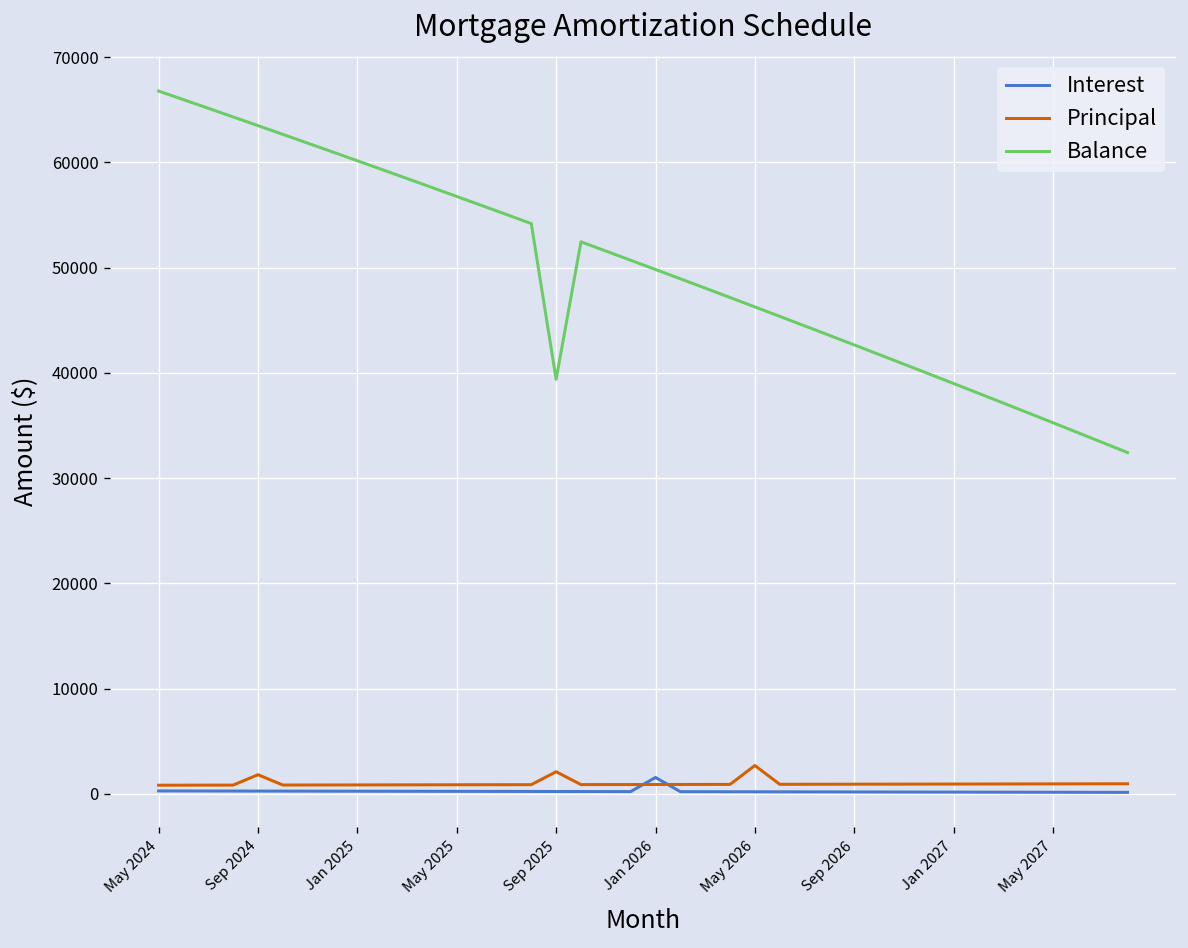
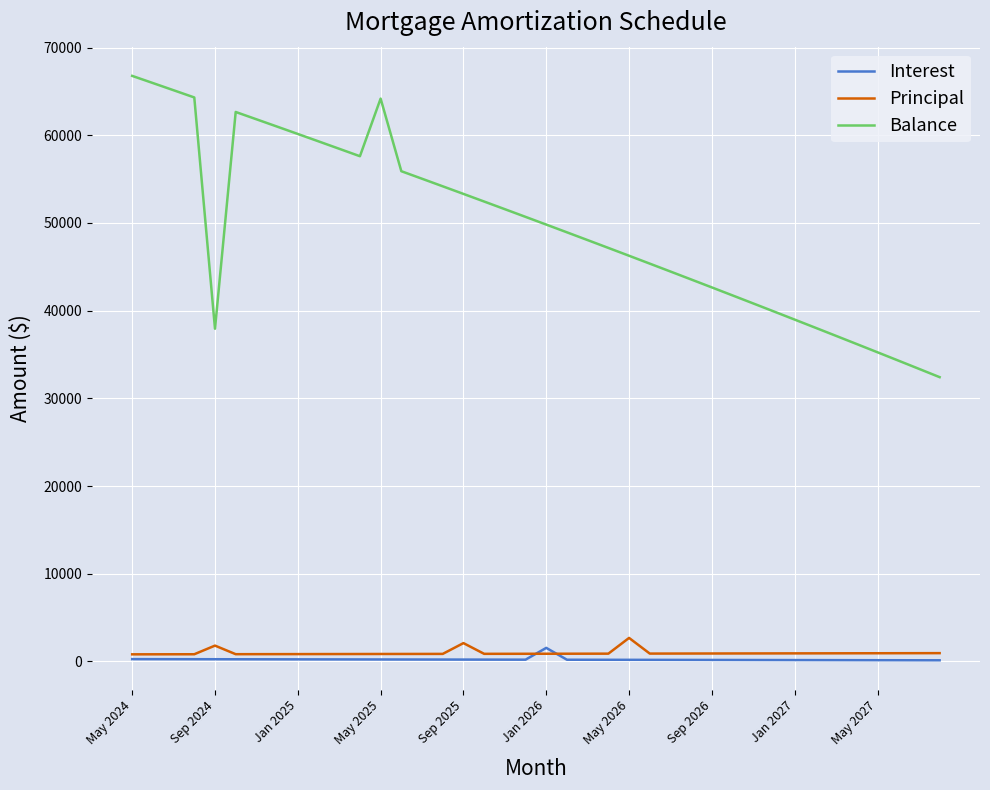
  {
    "Interest": {
      "May 2024": 0,
      "Sep 2024": 0,
      "Jan 2025": 0,
      "May 2025": 0,
      "Sep 2025": 0,
      "Jan 2026": 2000,
      "May 2026": 0,
      "Sep 2026": 0,
      "Jan 2027": 0,
      "May 2027": 0
    },
    "Principal": {
      "May 2024": 1000,
      "Sep 2024": 2000,
      "Jan 2025": 1000,
      "May 2025": 1000,
      "Sep 2025": 2000,
      "Jan 2026": 1000,
      "May 2026": 3000,
      "Sep 2026": 1000,
      "Jan 2027": 1000,
      "May 2027": 1000
    },
    "Balance": {
      "May 2024": 67000,
-     "Sep 2024": 63000,
+     "Sep 2024": 38000,
      "Jan 2025": 60000,
-     "May 2025": 57000,
-     "Sep 2025": 39000,
+     "May 2025": 64000,
+     "Sep 2025": 53000,
      "Jan 2026": 50000,
      "May 2026": 46000,
      "Sep 2026": 43000,
      "Jan 2027": 39000,
      "May 2027": 35000
    }
  }
